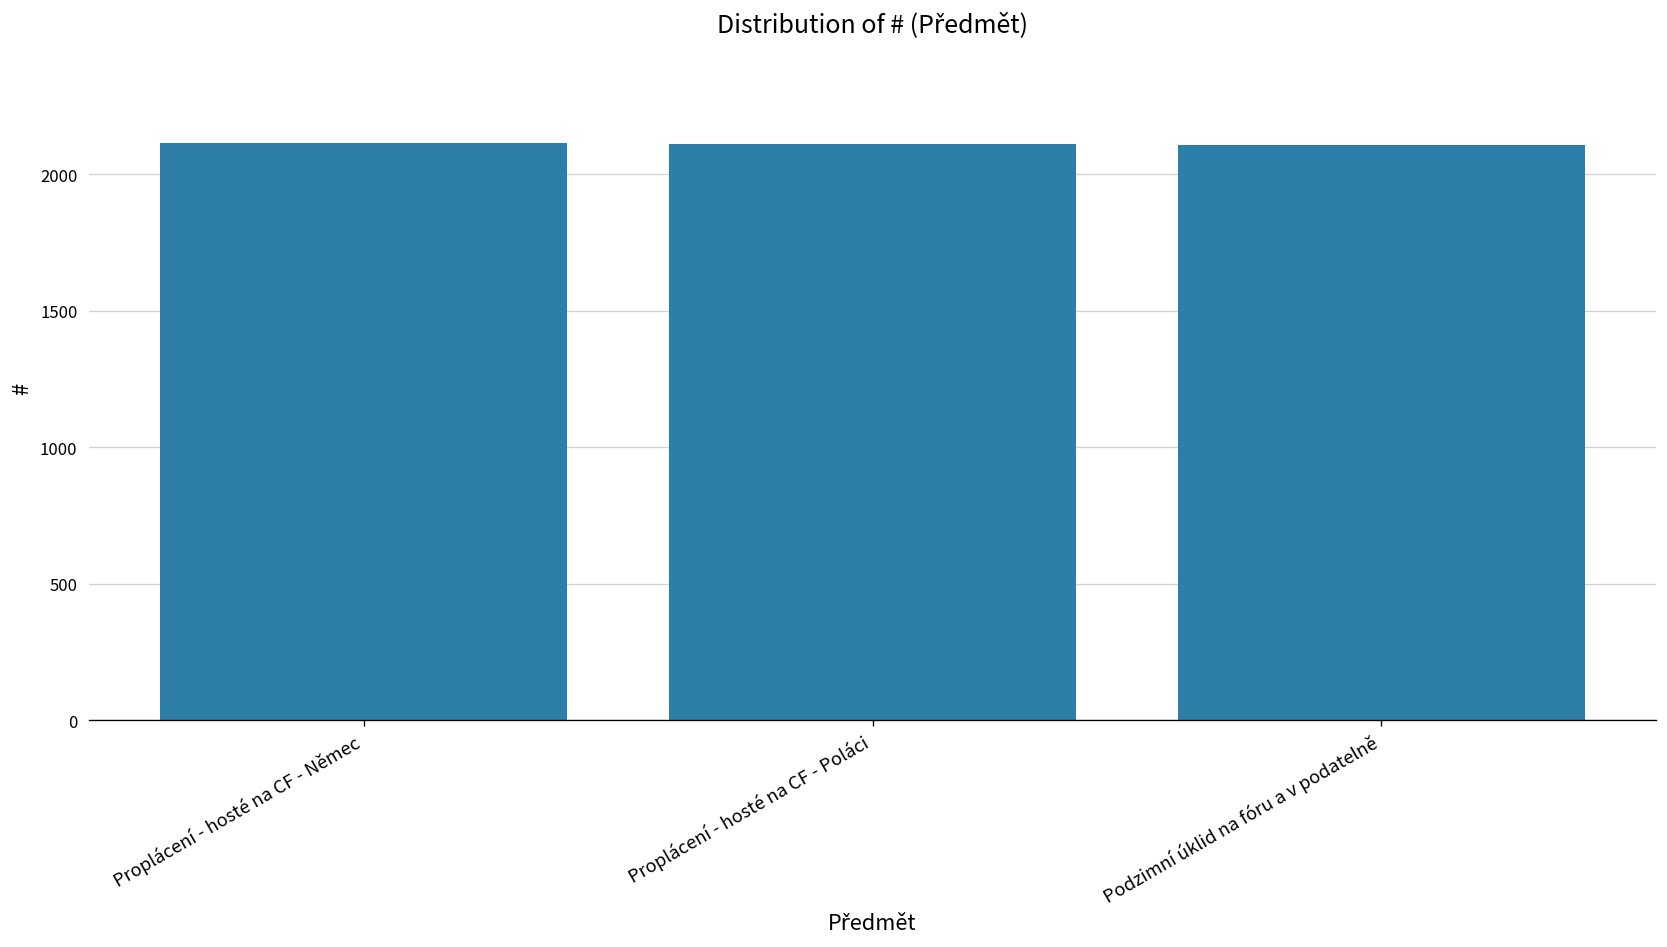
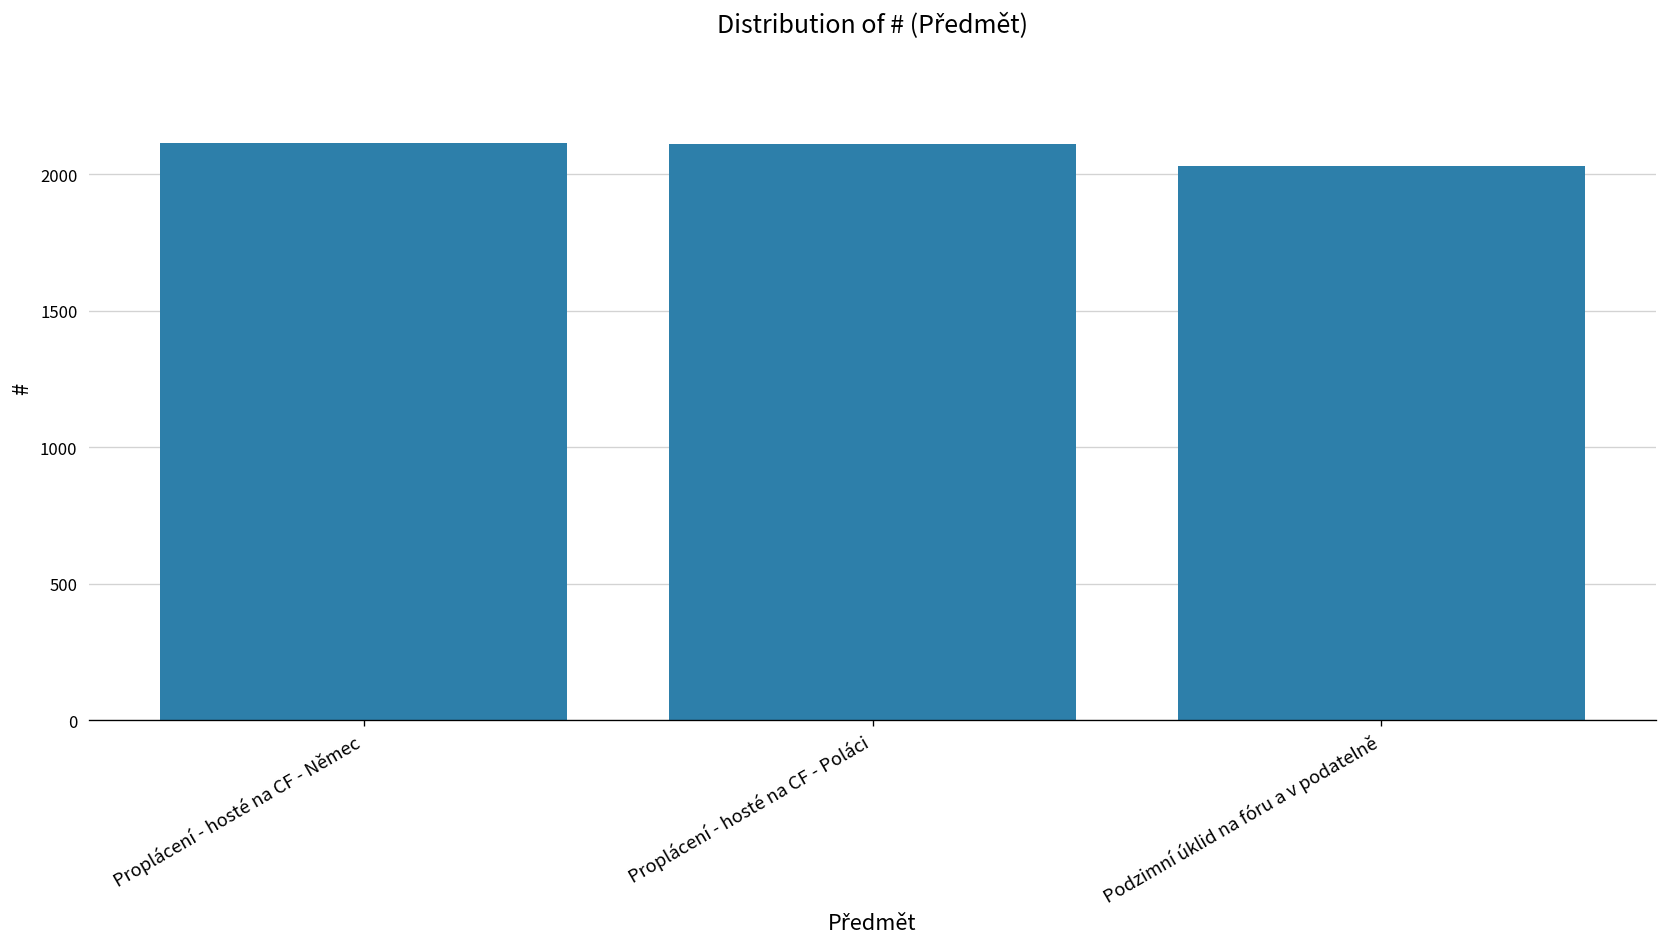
  {
    "Proplácení - hosté na CF - Němec": 2110,
    "Proplácení - hosté na CF - Poláci": 2110,
-   "Podzimní úklid na fóru a v podatelně": 2110
+   "Podzimní úklid na fóru a v podatelně": 2030
  }
